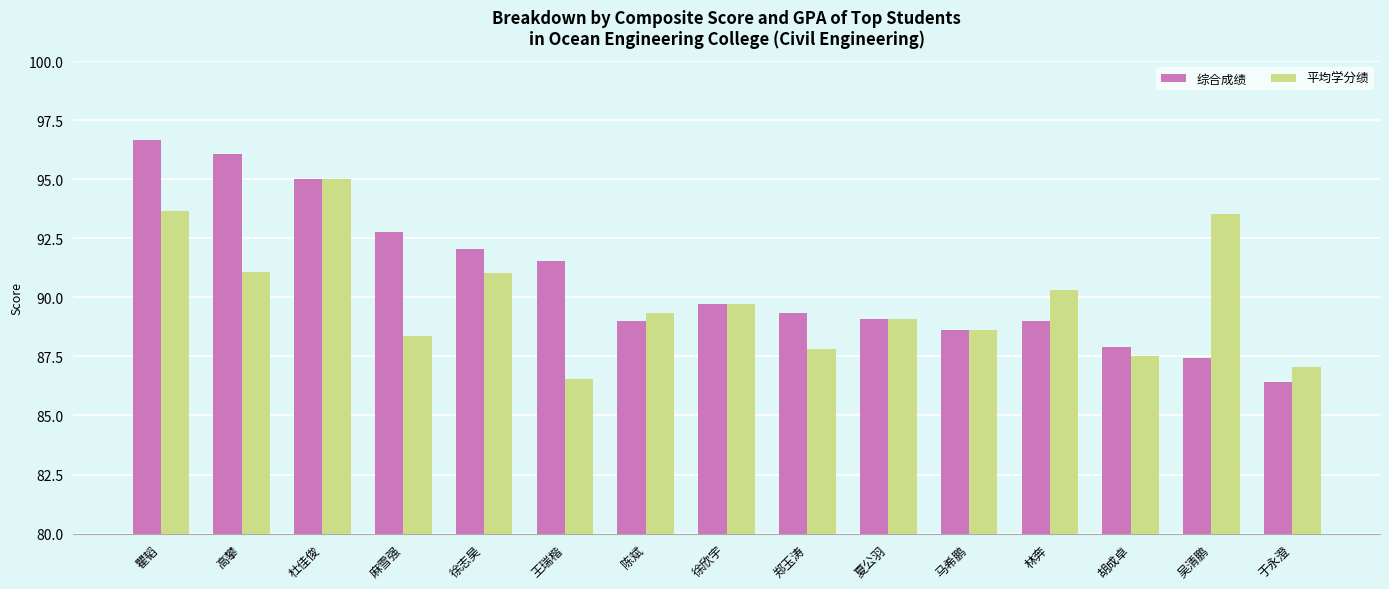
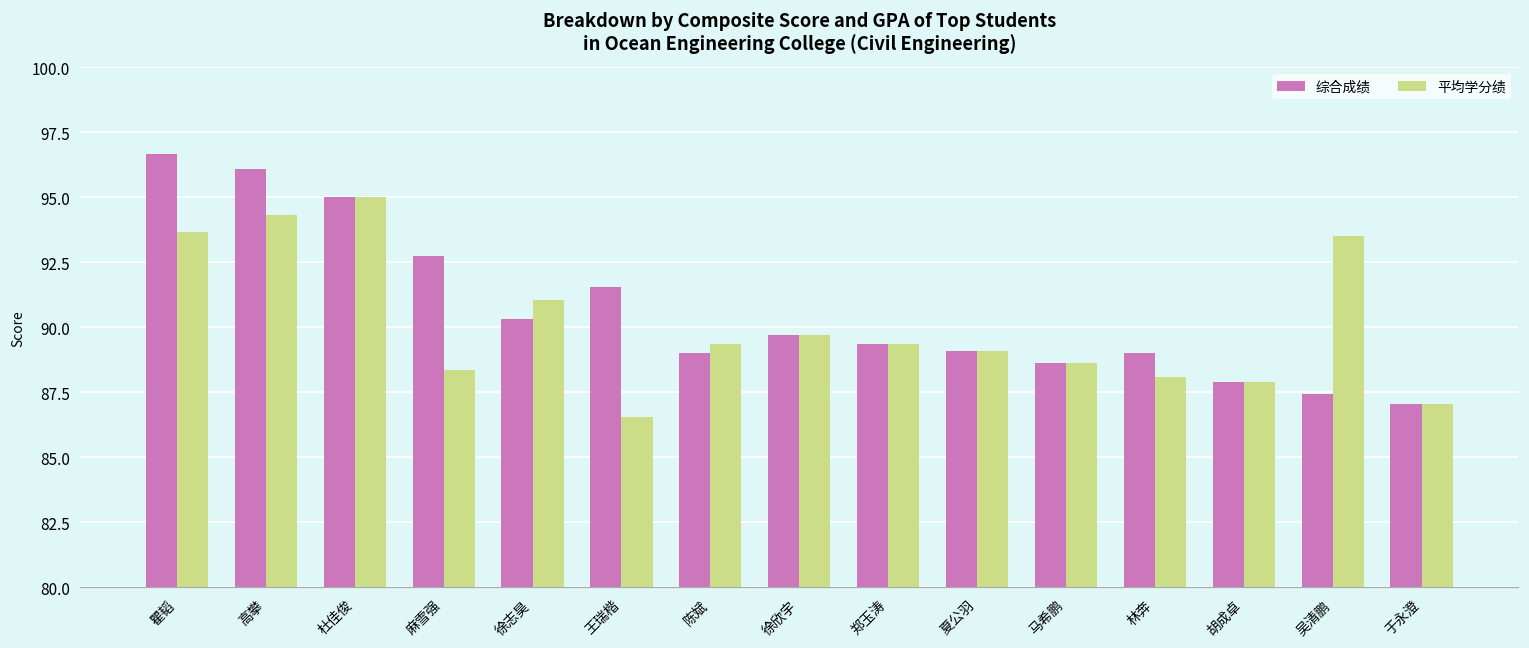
  {
    "综合成绩": {
      "瞿韬": 96.7,
      "高攀": 96.1,
      "杜佳俊": 95.0,
      "麻雪强": 92.7,
-     "徐志昊": 92.0,
+     "徐志昊": 90.3,
      "王瑞楷": 91.5,
      "陈斌": 89.0,
      "徐欣宇": 89.7,
      "郑玉涛": 89.3,
      "夏公羽": 89.1,
      "马希鹏": 88.6,
      "林奔": 89.0,
      "胡成卓": 87.9,
      "吴清鹏": 87.4,
-     "于永澄": 86.4
+     "于永澄": 87.1
    },
    "平均学分绩": {
      "瞿韬": 93.7,
-     "高攀": 91.1,
+     "高攀": 94.3,
      "杜佳俊": 95.0,
      "麻雪强": 88.4,
      "徐志昊": 91.0,
      "王瑞楷": 86.5,
      "陈斌": 89.3,
      "徐欣宇": 89.7,
-     "郑玉涛": 87.8,
+     "郑玉涛": 89.3,
      "夏公羽": 89.1,
      "马希鹏": 88.6,
-     "林奔": 90.3,
-     "胡成卓": 87.5,
+     "林奔": 88.1,
+     "胡成卓": 87.9,
      "吴清鹏": 93.5,
      "于永澄": 87.1
    }
  }
